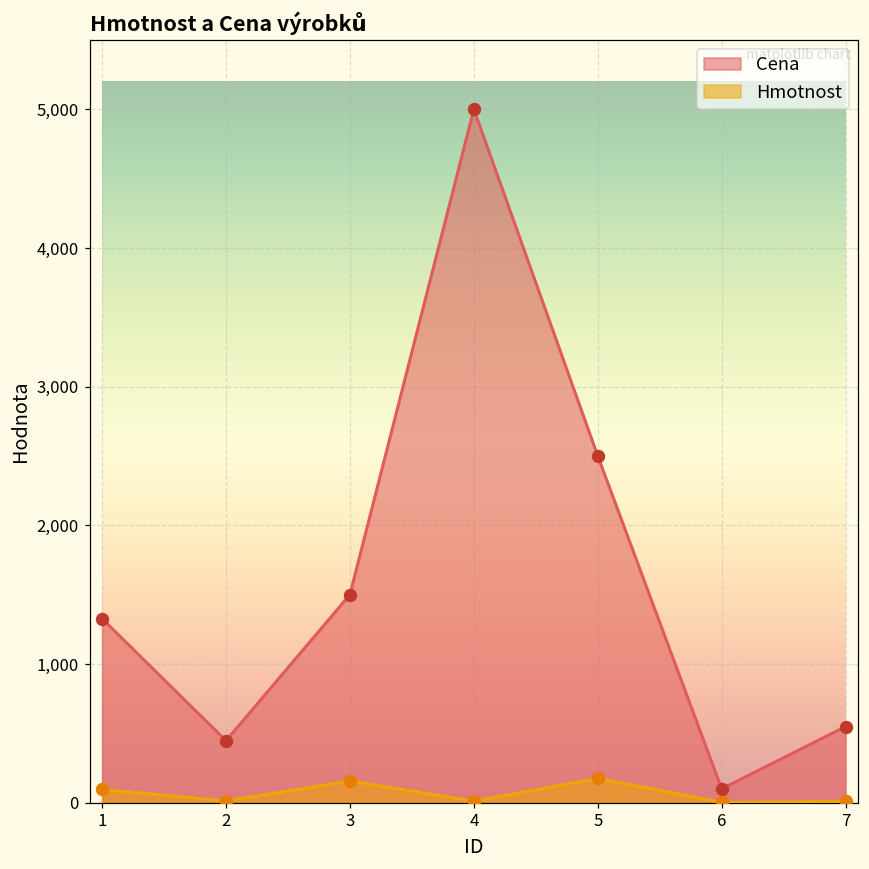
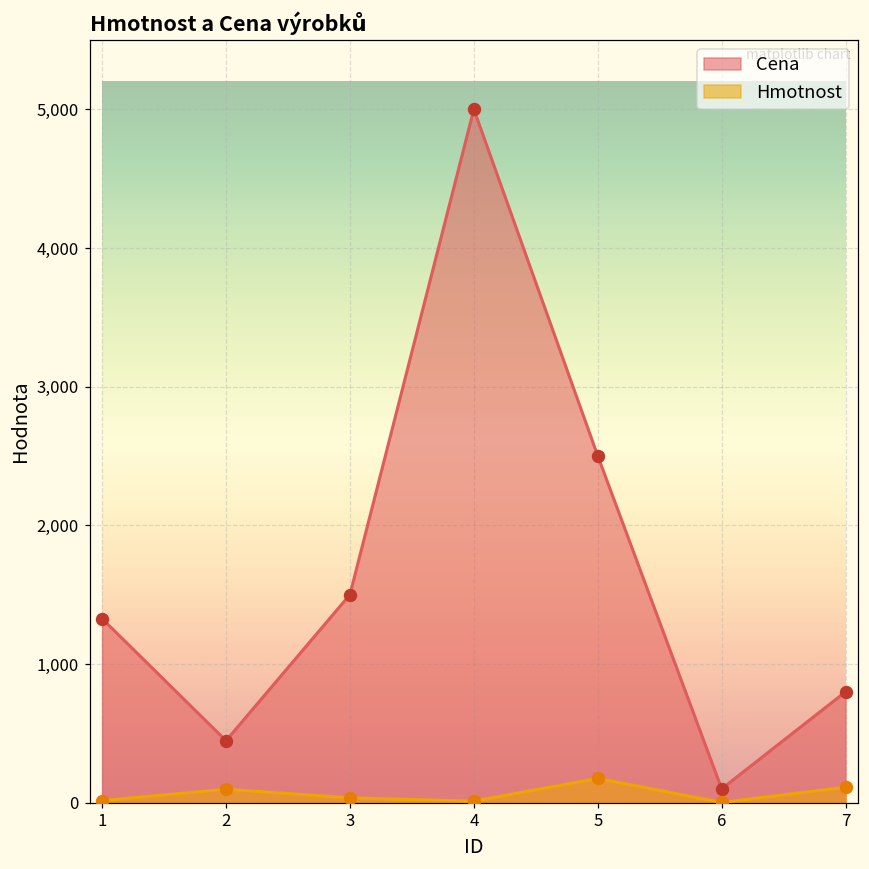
  {
    "Cena": {
      "1": "1,330",
      "2": "450",
      "3": "1,500",
      "4": "5,000",
      "5": "2,500",
      "6": "100",
-     "7": "550"
+     "7": "800"
    },
    "Hmotnost": {
-     "1": "100",
-     "2": "10",
-     "3": "160",
+     "1": "20",
+     "2": "100",
+     "3": "40",
      "4": "10",
      "5": "180",
      "6": "0",
-     "7": "10"
+     "7": "110"
    }
  }
